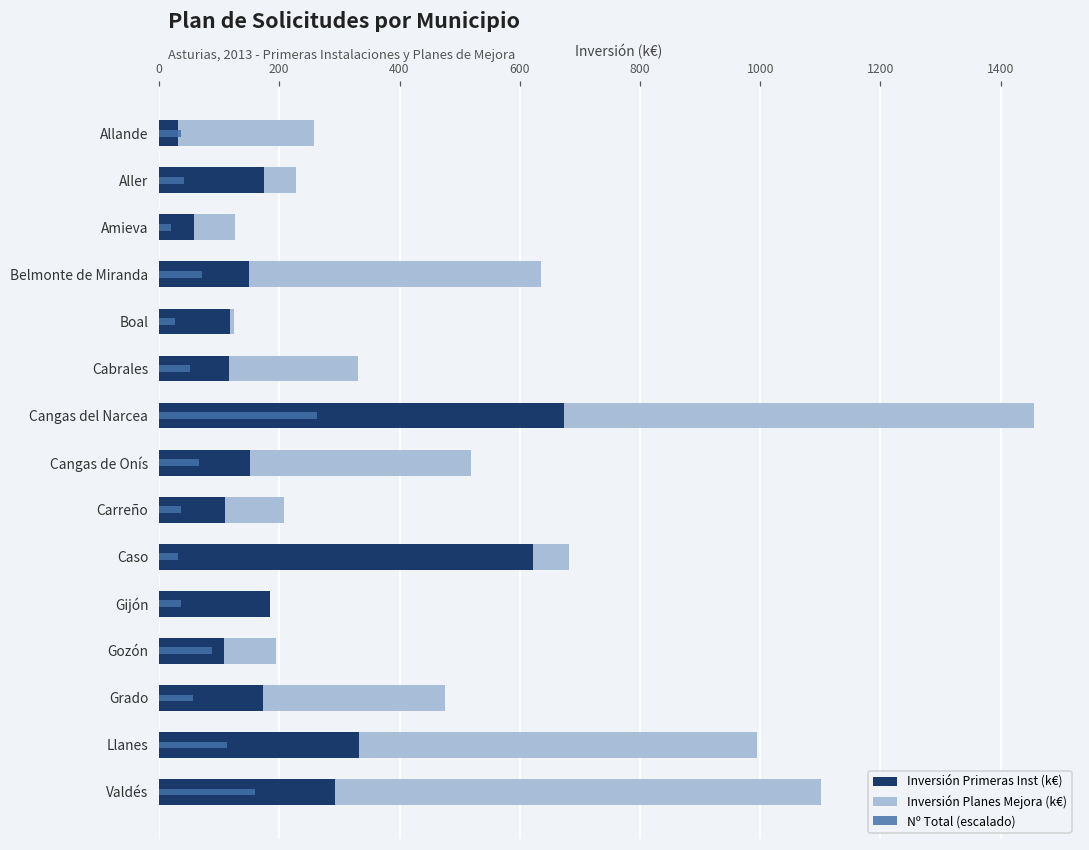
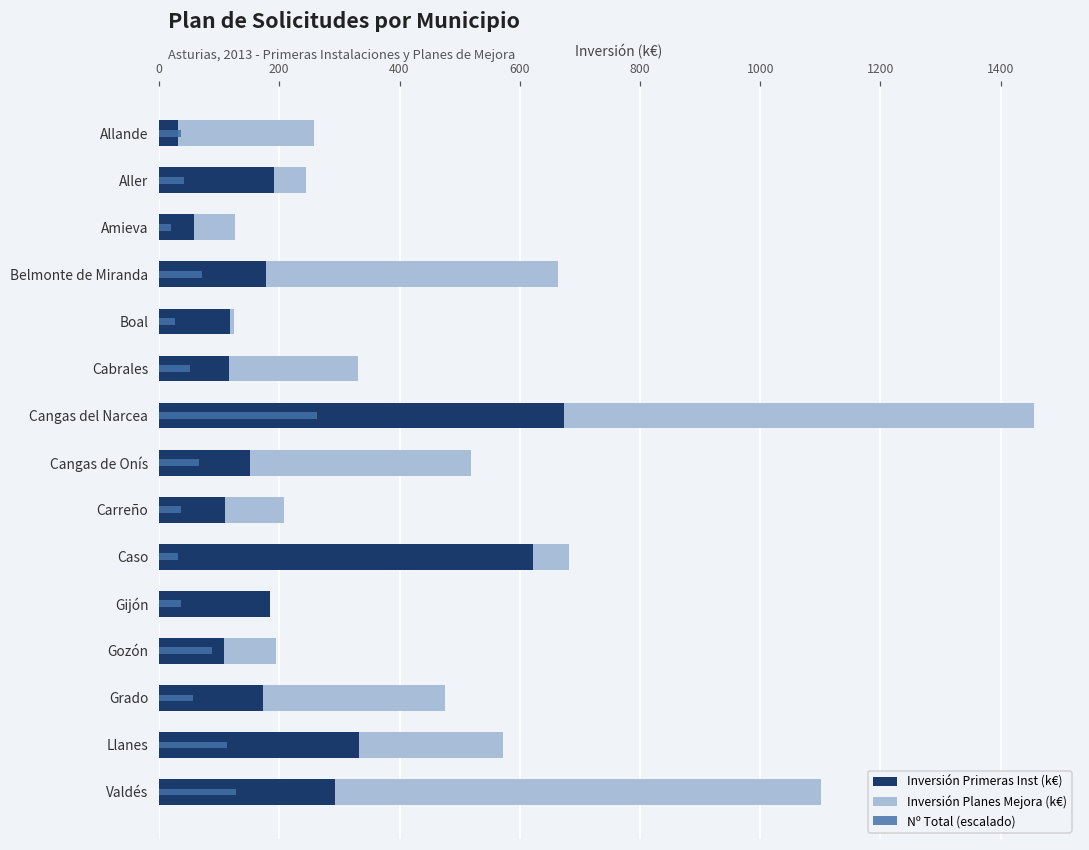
  {
    "Inversión Primeras Inst (k€)": {
-     "Aller": 170,
+     "Aller": 190,
      "Amieva": 60,
-     "Belmonte de Miranda": 150,
+     "Belmonte de Miranda": 180,
      "Boal": 120,
      "Cabrales": 120,
      "Cangas del Narcea": 670,
      "Cangas de Onís": 150,
      "Carreño": 110,
      "Caso": 620,
      "Gijón": 180,
      "Gozón": 110,
      "Grado": 170,
      "Llanes": 330,
      "Valdés": 290
    },
    "Inversión Planes Mejora (k€)": {
      "Allande": 230,
      "Aller": 50,
      "Amieva": 70,
      "Belmonte de Miranda": 490,
      "Boal": 10,
      "Cabrales": 220,
      "Cangas del Narcea": 780,
      "Cangas de Onís": 370,
      "Carreño": 100,
      "Caso": 60,
      "Gijón": 0,
      "Gozón": 90,
      "Grado": 300,
-     "Llanes": 660,
+     "Llanes": 240,
      "Valdés": 810
    },
    "Nº Total (escalado)": {
-     "Valdés": 160
+     "Valdés": 130
    }
  }
